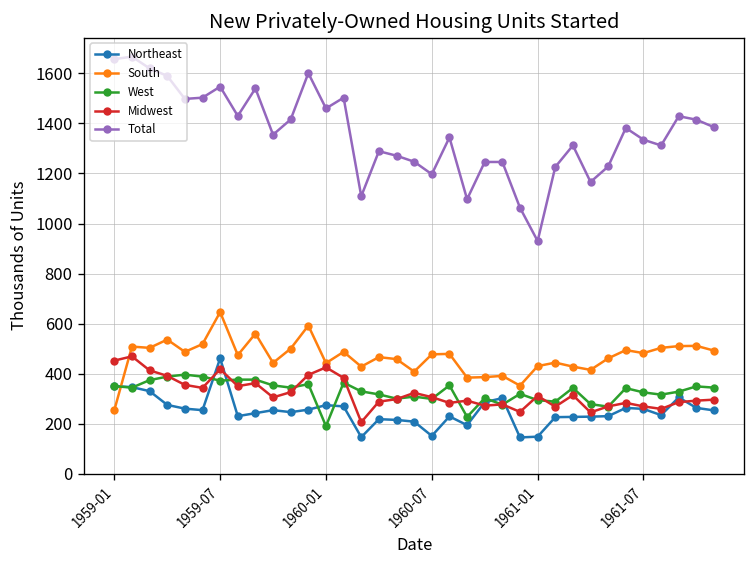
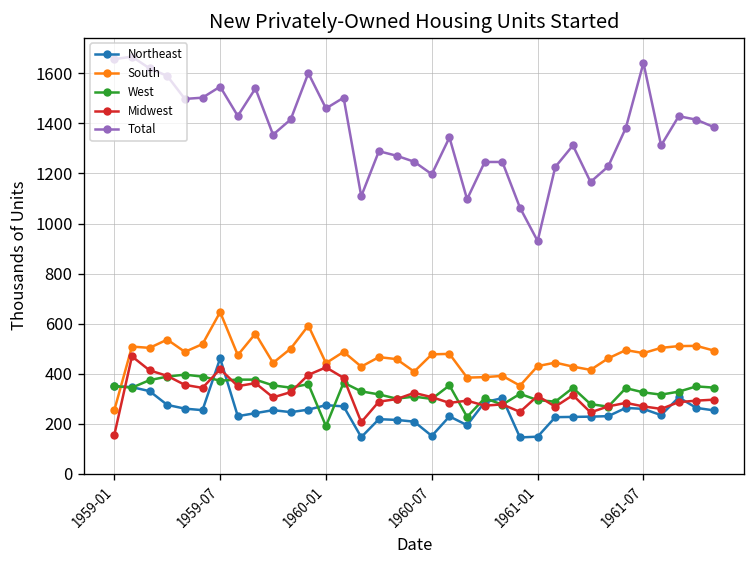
  {
    "Northeast": {
      "1959-07": 460,
      "1960-01": 270,
      "1960-07": 150,
      "1961-01": 150
    },
    "South": {
      "1959-01": 250,
      "1959-07": 650,
      "1960-01": 440,
      "1960-07": 480,
      "1961-01": 430,
      "1961-07": 480
    },
    "West": {
      "1959-07": 370,
      "1960-01": 190,
      "1961-01": 290,
      "1961-07": 330
    },
    "Midwest": {
-     "1959-01": 450,
+     "1959-01": 160,
      "1959-07": 420,
      "1960-01": 430,
      "1961-01": 310
    },
    "Total": {
      "1959-07": 1550,
      "1960-01": 1460,
      "1960-07": 1200,
      "1961-01": 930,
-     "1961-07": 1340
+     "1961-07": 1640
    }
  }
